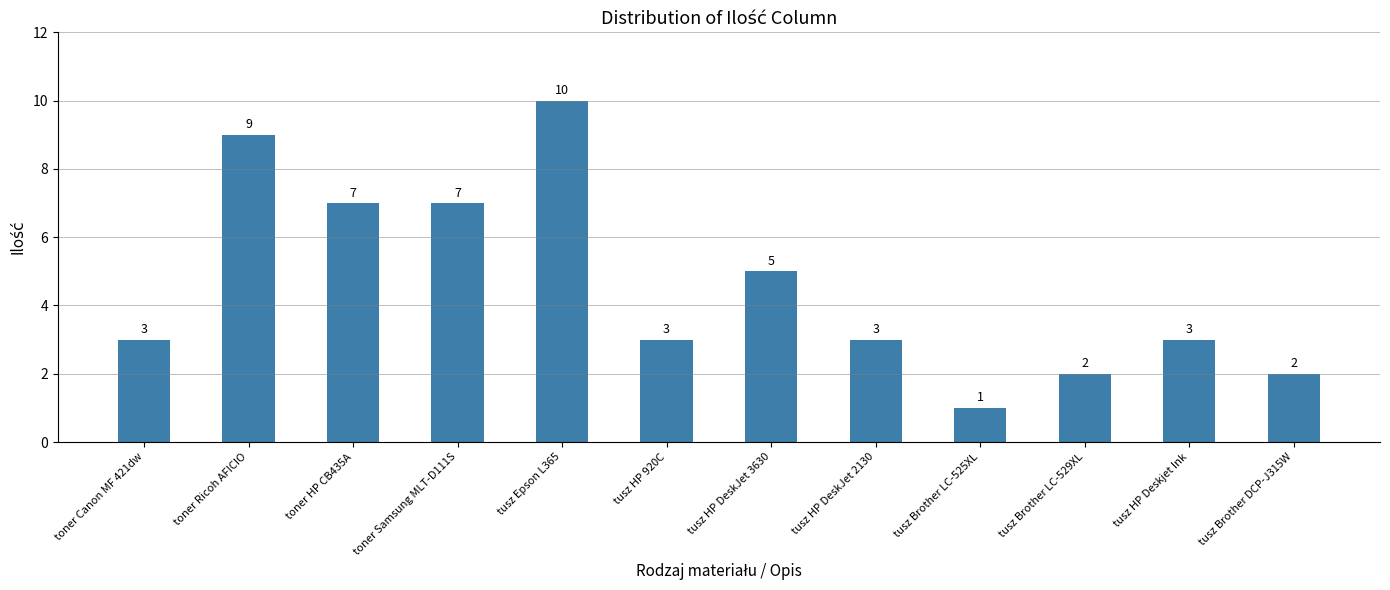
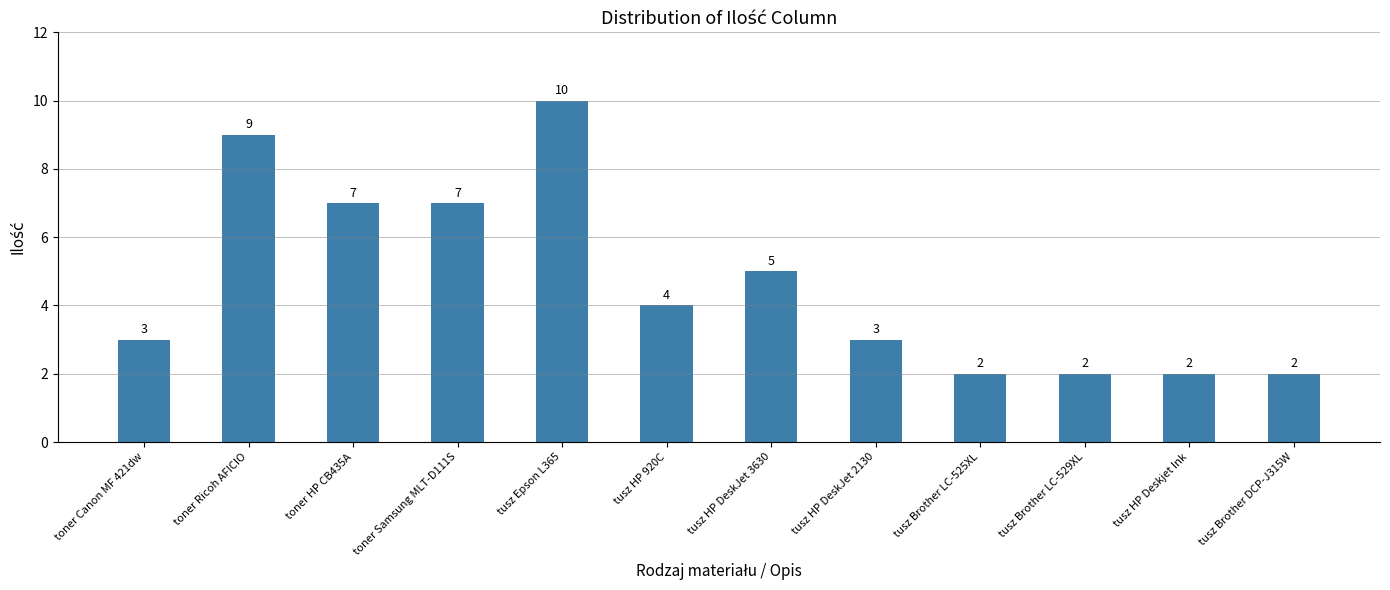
  {
    "toner Canon MF 421dw": 3,
    "toner Ricoh AFICIO": 9,
    "toner HP CB435A": 7,
    "toner Samsung MLT-D111S": 7,
    "tusz Epson L365": 10,
-   "tusz HP 920C": 3,
+   "tusz HP 920C": 4,
    "tusz HP DeskJet 3630": 5,
    "tusz HP DeskJet 2130": 3,
-   "tusz Brother LC-525XL": 1,
+   "tusz Brother LC-525XL": 2,
    "tusz Brother LC-529XL": 2,
-   "tusz HP Deskjet Ink": 3,
+   "tusz HP Deskjet Ink": 2,
    "tusz Brother DCP-J315W": 2
  }
